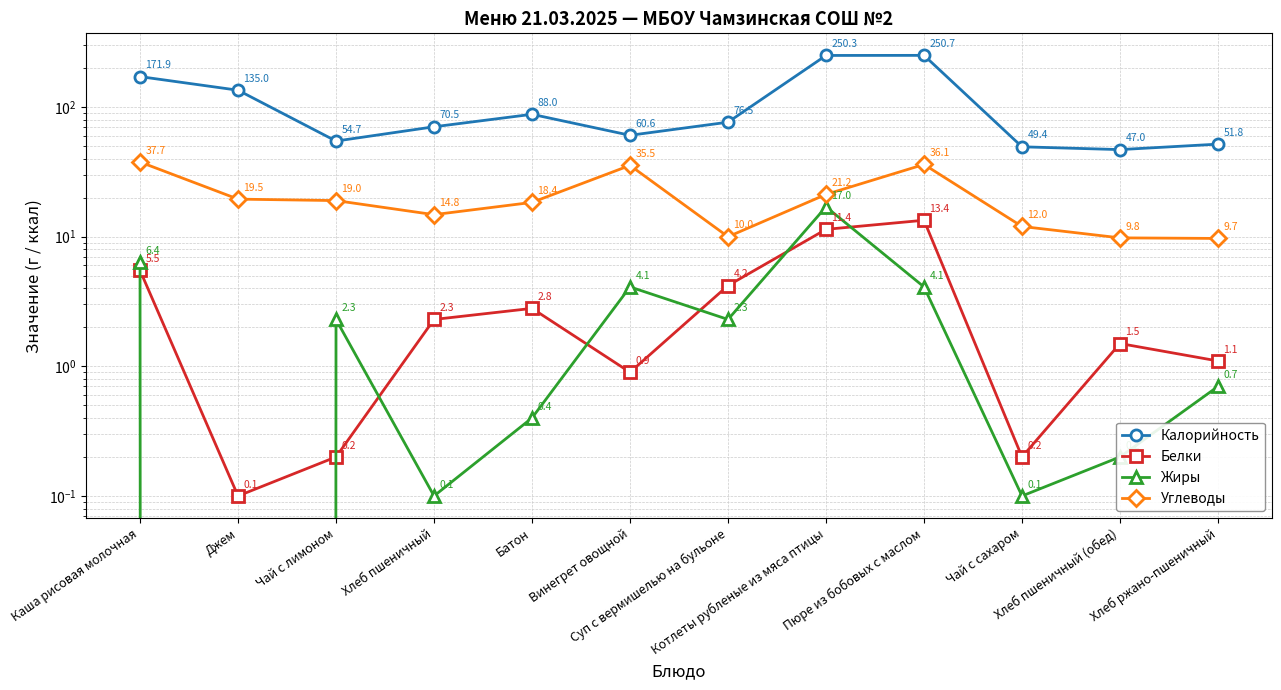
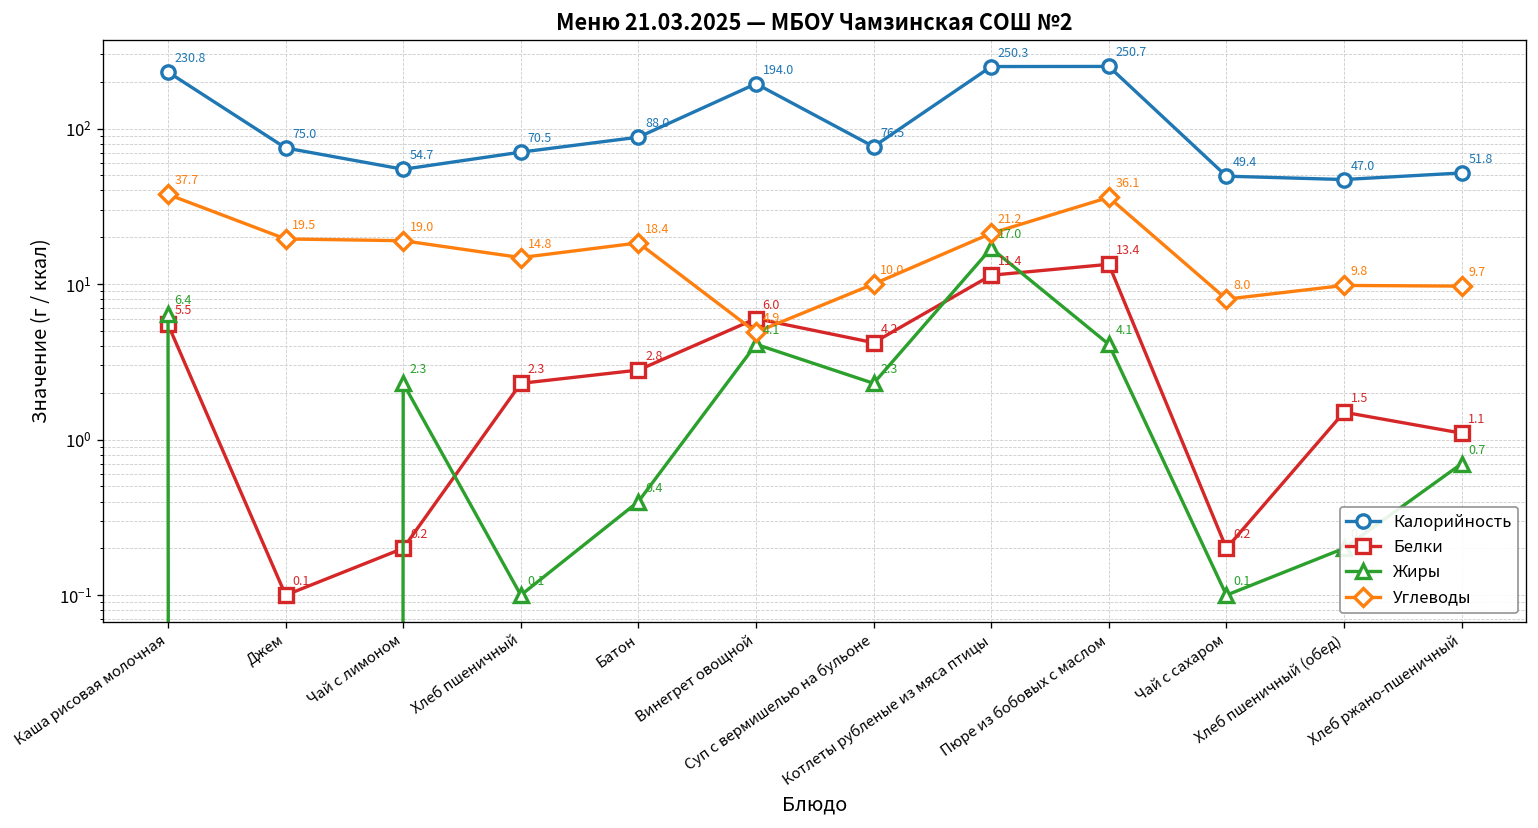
  {
    "Калорийность": {
-     "Каша рисовая молочная": 171.9,
-     "Джем": 135.0,
+     "Каша рисовая молочная": 230.8,
+     "Джем": 75.0,
      "Чай с лимоном": 54.7,
      "Хлеб пшеничный": 70.5,
      "Батон": 88.0,
-     "Винегрет овощной": 60.6,
+     "Винегрет овощной": 194.0,
      "Суп с вермишелью на бульоне": 76.5,
      "Котлеты рубленые из мяса птицы": 250.3,
      "Пюре из бобовых с маслом": 250.7,
      "Чай с сахаром": 49.4,
      "Хлеб пшеничный (обед)": 47.0,
      "Хлеб ржано-пшеничный": 51.8
    },
    "Белки": {
      "Каша рисовая молочная": 5.5,
      "Джем": 0.1,
      "Чай с лимоном": 0.2,
      "Хлеб пшеничный": 2.3,
      "Батон": 2.8,
-     "Винегрет овощной": 0.9,
+     "Винегрет овощной": 6.0,
      "Суп с вермишелью на бульоне": 4.2,
      "Котлеты рубленые из мяса птицы": 11.4,
      "Пюре из бобовых с маслом": 13.4,
      "Чай с сахаром": 0.2,
      "Хлеб пшеничный (обед)": 1.5,
      "Хлеб ржано-пшеничный": 1.1
    },
    "Жиры": {
      "Каша рисовая молочная": 6.4,
      "Чай с лимоном": 2.3,
      "Хлеб пшеничный": 0.1,
      "Батон": 0.4,
      "Винегрет овощной": 4.1,
      "Суп с вермишелью на бульоне": 2.3,
      "Котлеты рубленые из мяса птицы": 17.0,
      "Пюре из бобовых с маслом": 4.1,
      "Чай с сахаром": 0.1,
      "Хлеб ржано-пшеничный": 0.7
    },
    "Углеводы": {
      "Каша рисовая молочная": 37.7,
      "Джем": 19.5,
      "Чай с лимоном": 19.0,
      "Хлеб пшеничный": 14.8,
      "Батон": 18.4,
-     "Винегрет овощной": 35.5,
+     "Винегрет овощной": 4.9,
      "Суп с вермишелью на бульоне": 10.0,
      "Котлеты рубленые из мяса птицы": 21.2,
      "Пюре из бобовых с маслом": 36.1,
-     "Чай с сахаром": 12.0,
+     "Чай с сахаром": 8.0,
      "Хлеб пшеничный (обед)": 9.8,
      "Хлеб ржано-пшеничный": 9.7
    }
  }
